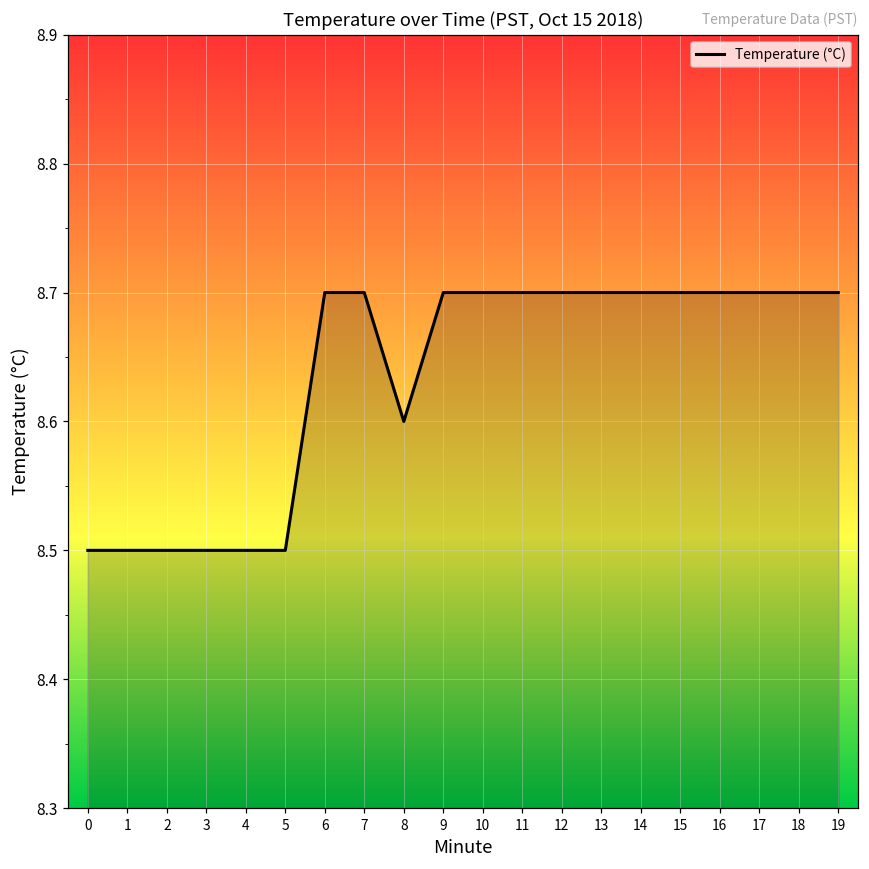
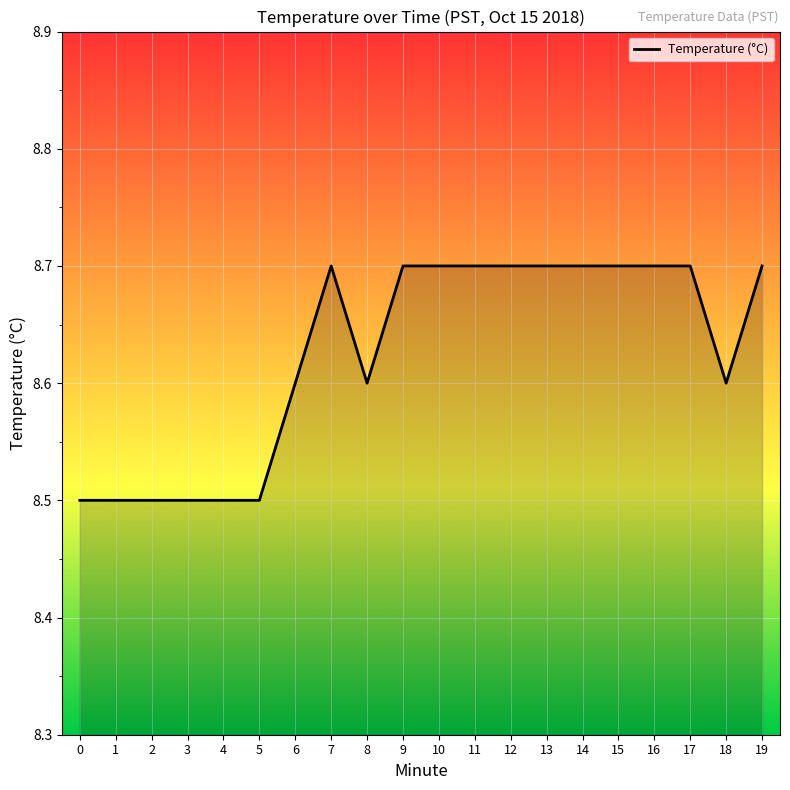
  {
    "0": 8.5,
    "1": 8.5,
    "2": 8.5,
    "3": 8.5,
    "4": 8.5,
    "5": 8.5,
-   "6": 8.7,
+   "6": 8.6,
    "7": 8.7,
    "8": 8.6,
    "9": 8.7,
    "10": 8.7,
    "11": 8.7,
    "12": 8.7,
    "13": 8.7,
    "14": 8.7,
    "15": 8.7,
    "16": 8.7,
    "17": 8.7,
-   "18": 8.7,
+   "18": 8.6,
    "19": 8.7
  }
